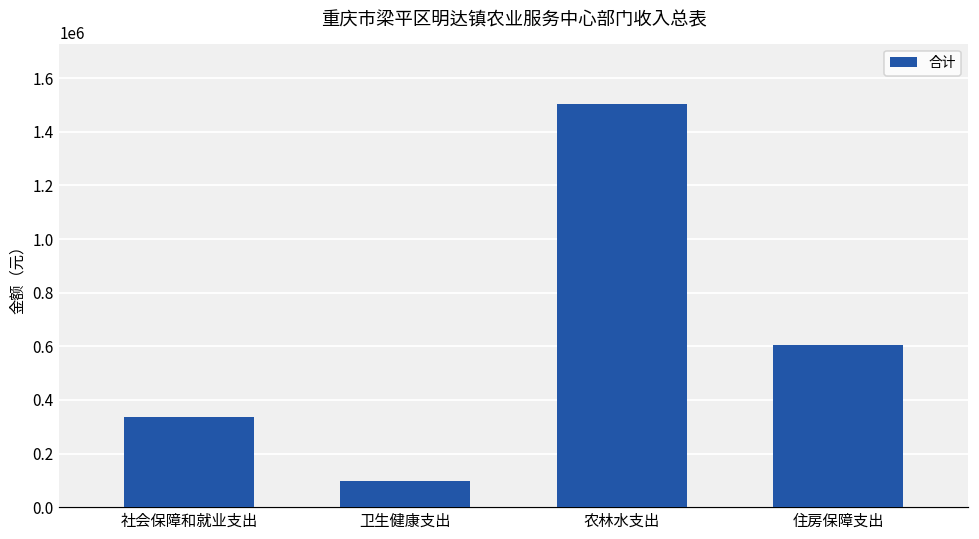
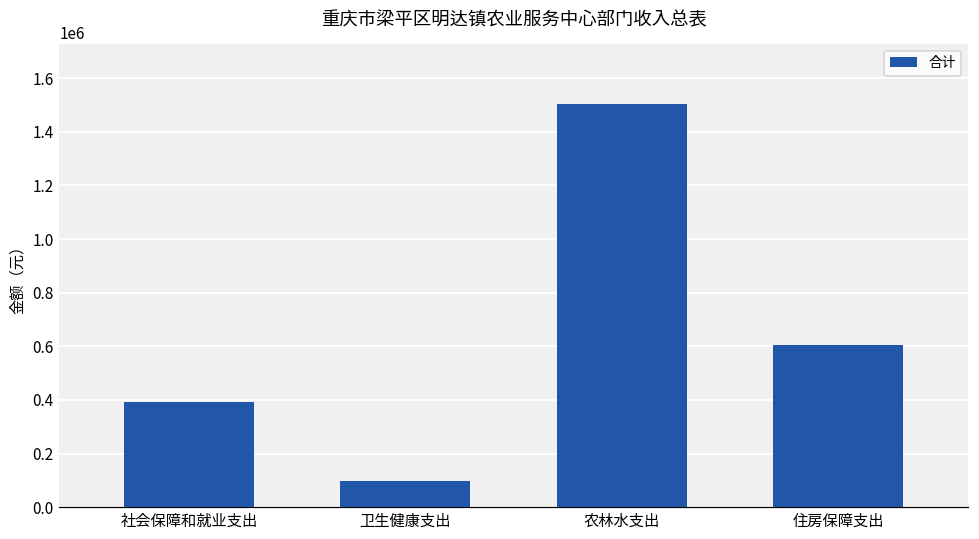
  {
-   "社会保障和就业支出": 340000,
+   "社会保障和就业支出": 390000,
    "卫生健康支出": 100000,
    "农林水支出": 1500000,
    "住房保障支出": 610000
  }
